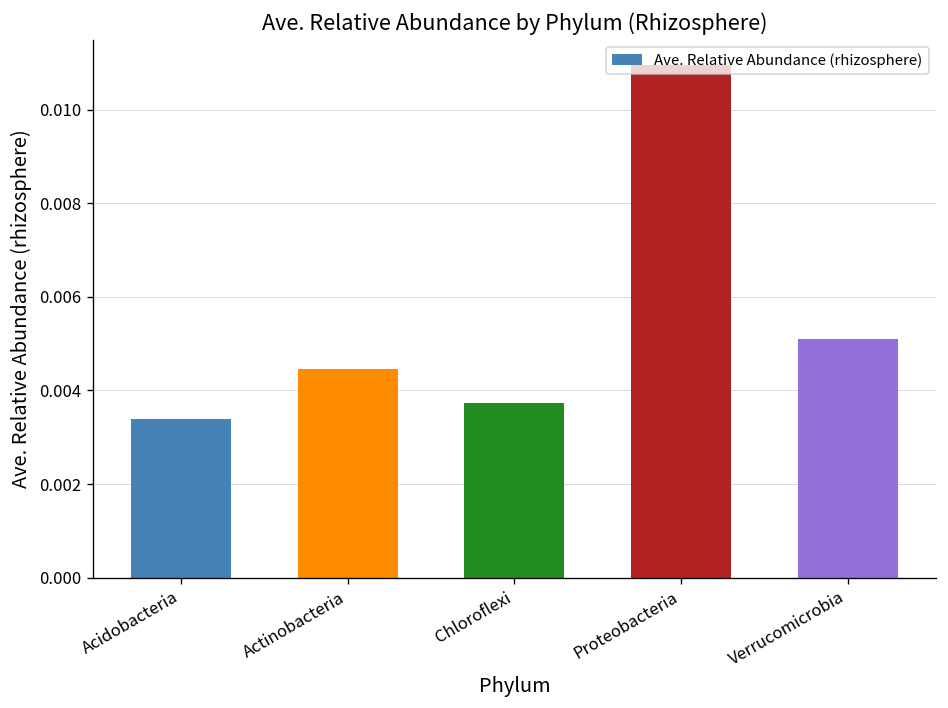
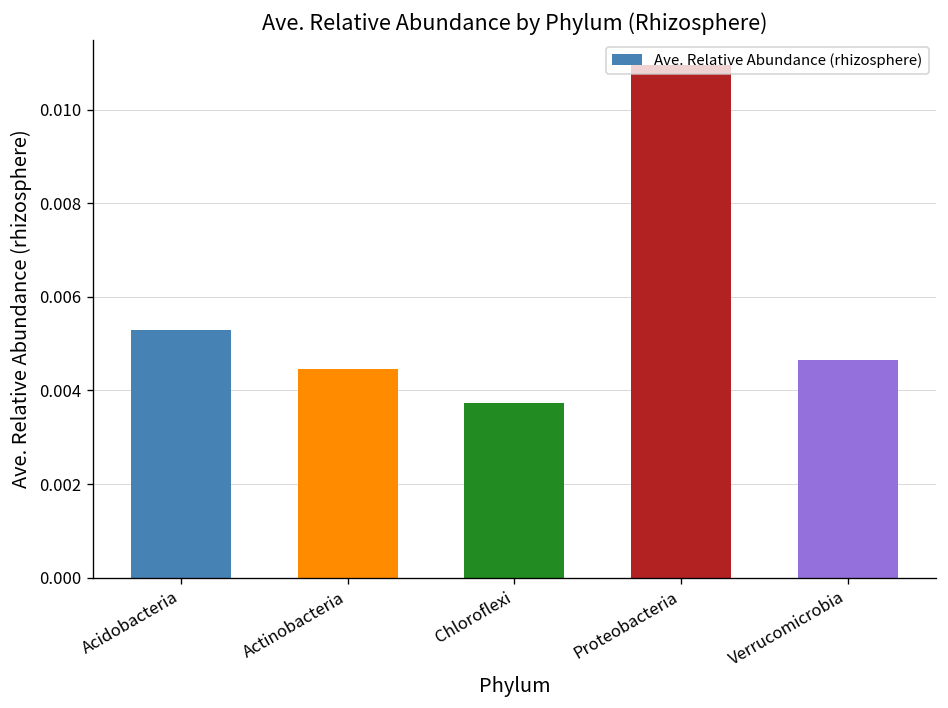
  {
-   "Acidobacteria": 0.0034,
+   "Acidobacteria": 0.0053,
    "Actinobacteria": 0.0045,
    "Chloroflexi": 0.0037,
-   "Verrucomicrobia": 0.0051
+   "Verrucomicrobia": 0.0047
  }
